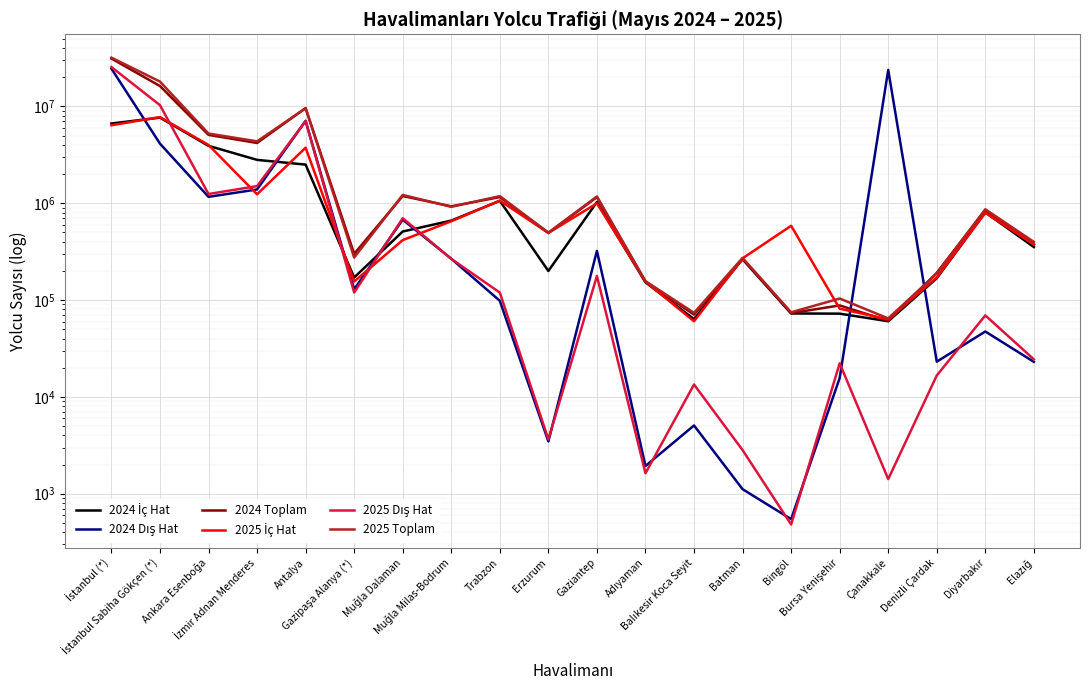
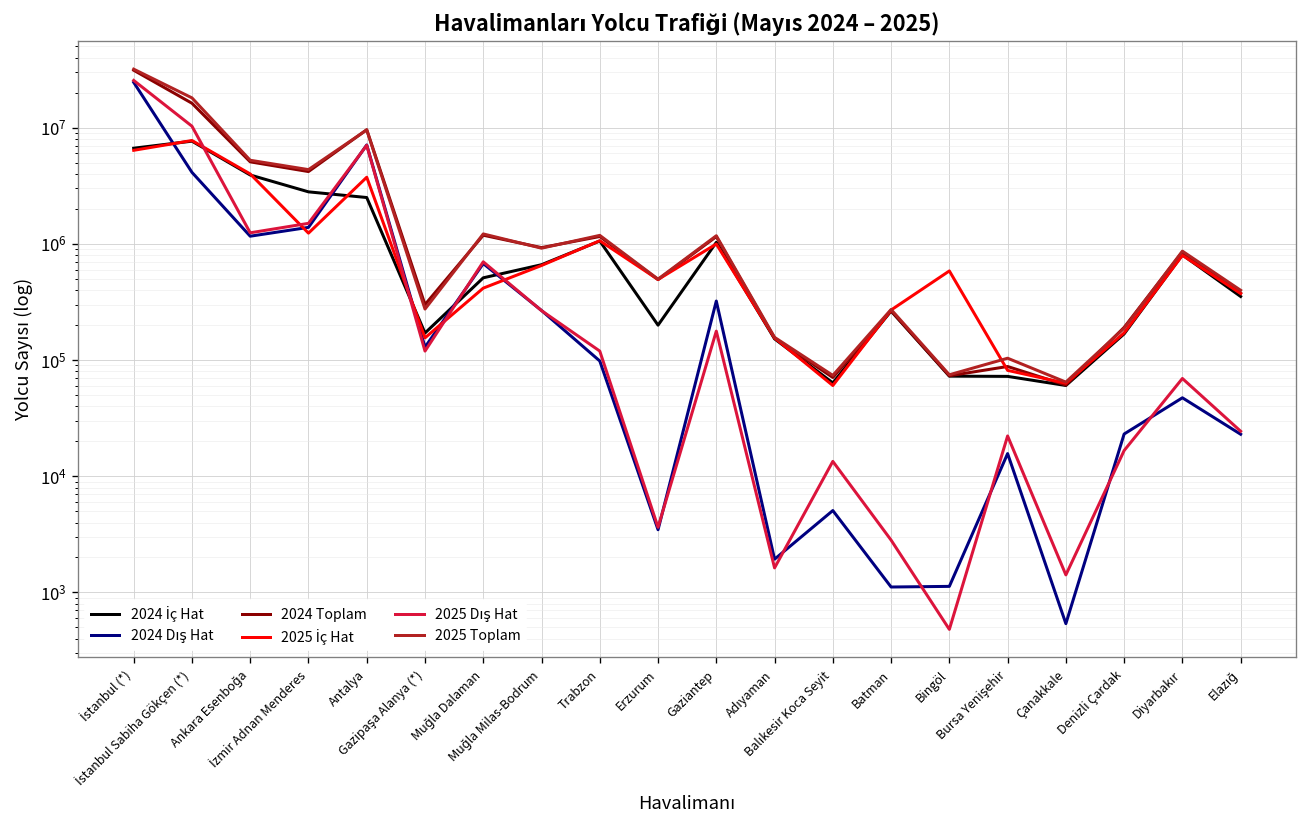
  {
    "2024 İç Hat": {
      "İzmir Adnan Menderes": 2800000,
      "Antalya": 2500000,
      "Gazipaşa Alanya (*)": 170000,
      "Muğla Dalaman": 500000,
      "Erzurum": 200000,
      "Bursa Yenişehir": 70000
    },
    "2024 Dış Hat": {
      "İstanbul Sabiha Gökçen (*)": 4100000,
      "Ankara Esenboğa": 1200000,
      "İzmir Adnan Menderes": 1400000,
      "Gazipaşa Alanya (*)": 130000,
      "Trabzon": 100000,
      "Gaziantep": 320000,
      "Adıyaman": 1900,
      "Balıkesir Koca Seyit": 5000,
      "Batman": 1100,
-     "Bingöl": 500,
+     "Bingöl": 1100,
      "Bursa Yenişehir": 16000,
-     "Çanakkale": 24000000,
+     "Çanakkale": 500,
      "Denizli Çardak": 23000,
      "Diyarbakır": 50000
    },
    "2024 Toplam": {
      "İstanbul Sabiha Gökçen (*)": 16000000,
      "Gazipaşa Alanya (*)": 300000,
      "Bursa Yenişehir": 90000
    },
    "2025 İç Hat": {
      "İzmir Adnan Menderes": 1200000,
      "Antalya": 3700000,
      "Gazipaşa Alanya (*)": 160000,
      "Muğla Dalaman": 420000,
      "Bingöl": 600000,
      "Bursa Yenişehir": 80000
    }
  }
